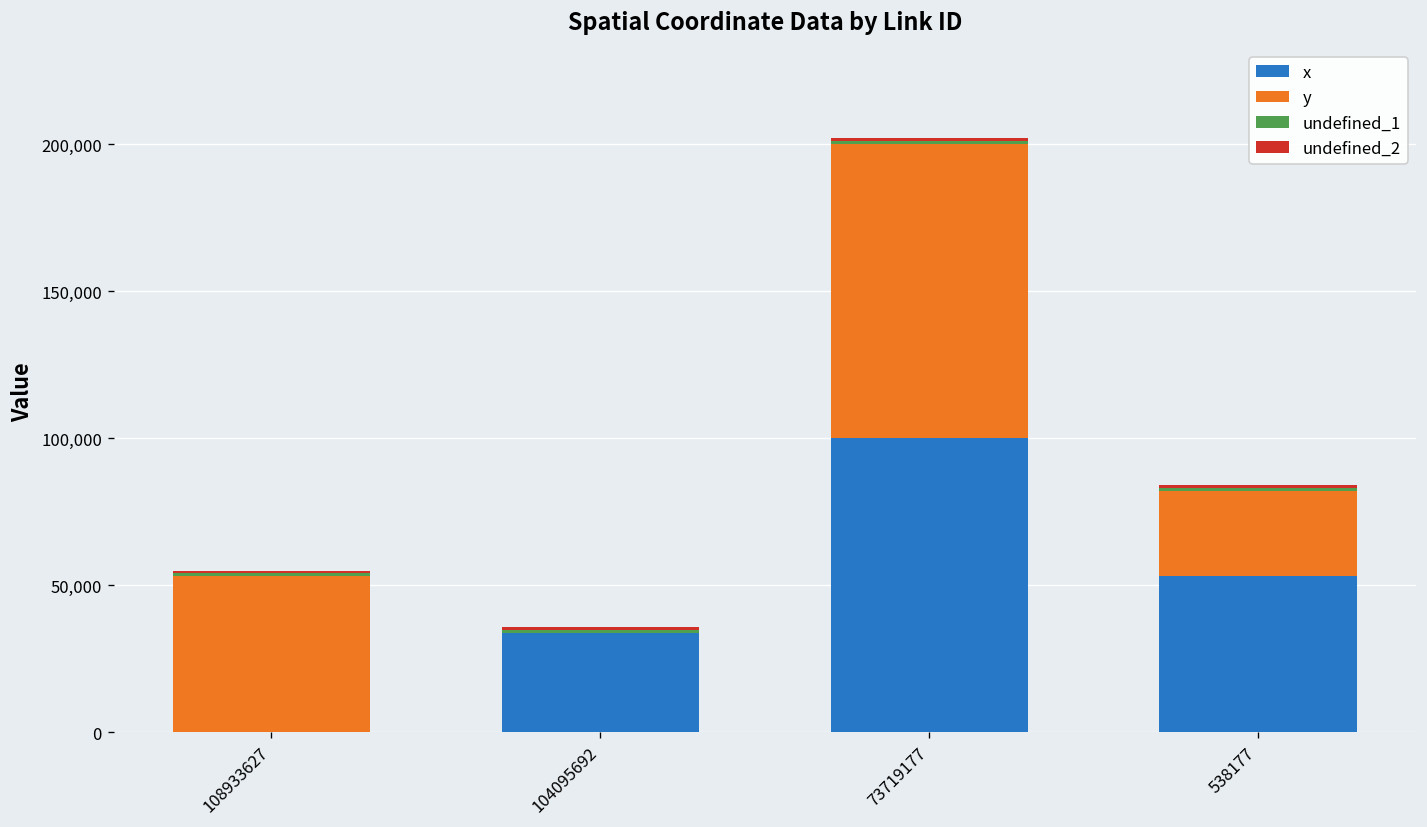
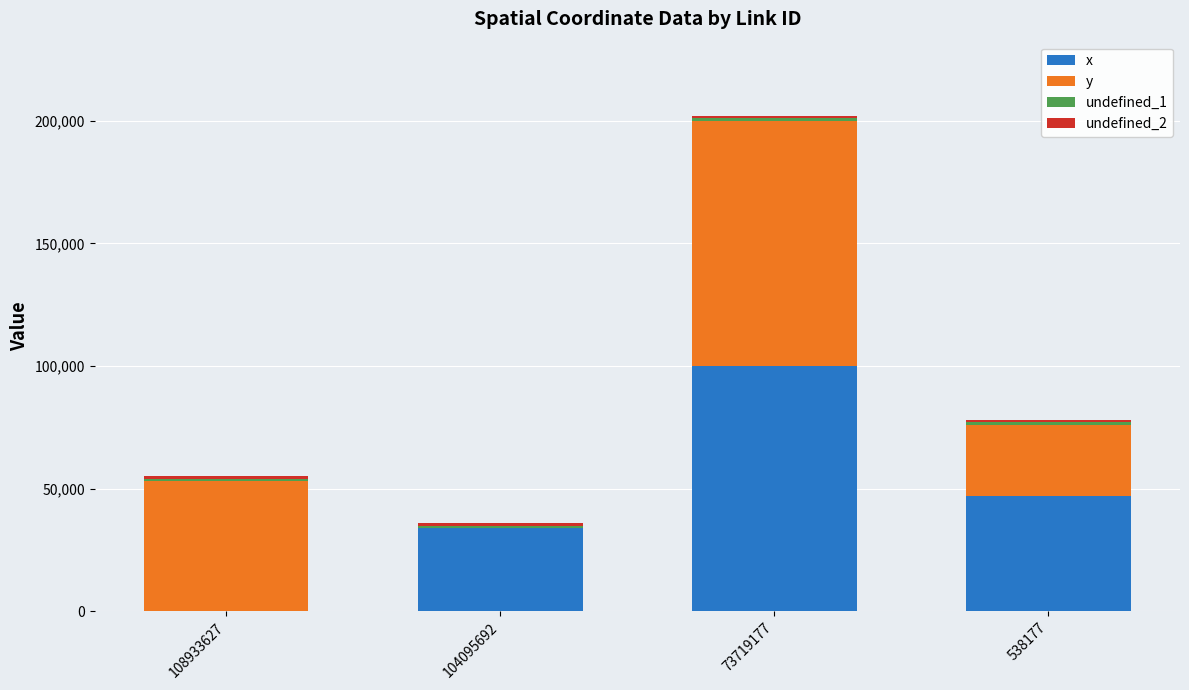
  {
    "x": {
      "108933627": "0",
      "104095692": "34,000",
      "73719177": "100,000",
-     "538177": "53,000"
+     "538177": "47,000"
    },
    "y": {
      "108933627": "53,000",
      "104095692": "0",
      "73719177": "100,000",
      "538177": "29,000"
    }
  }
